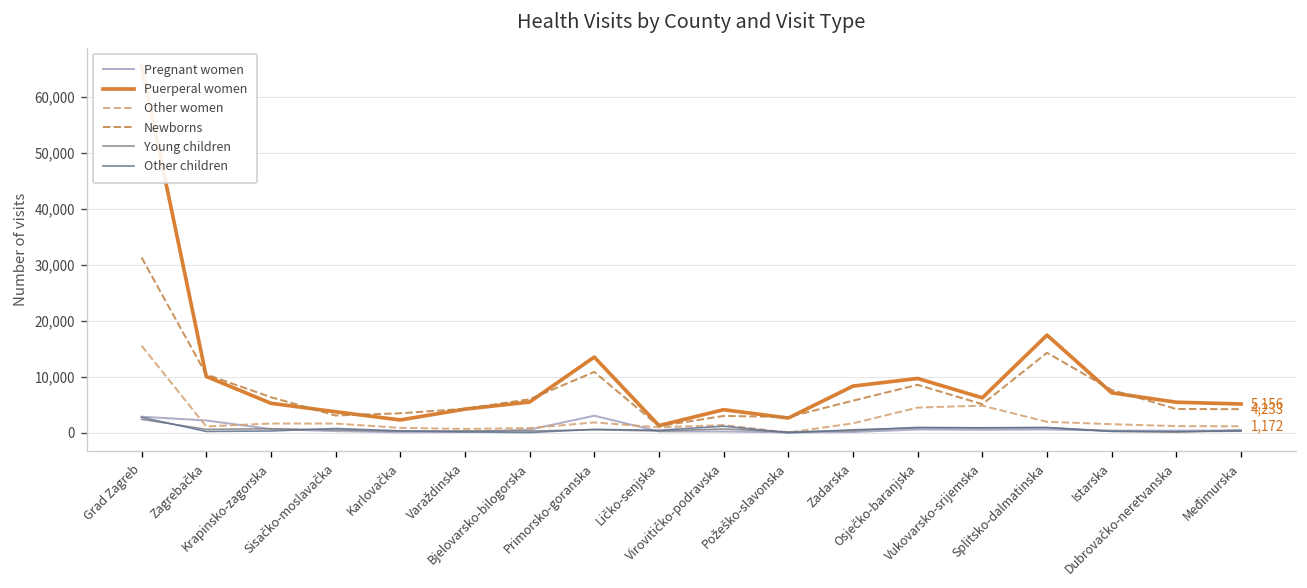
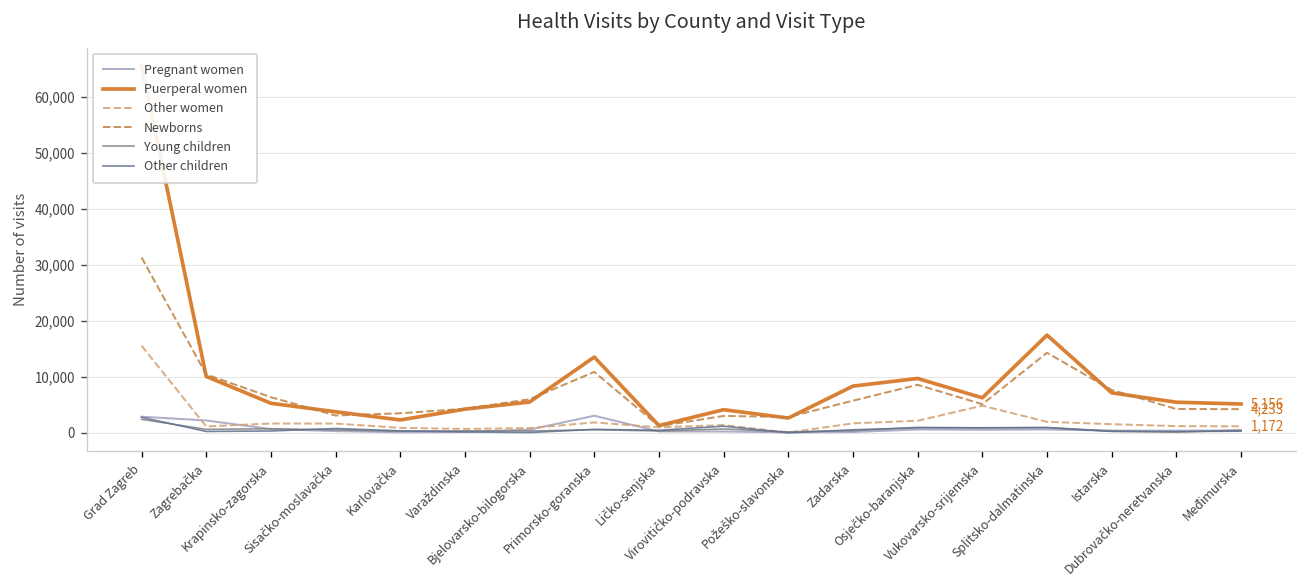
  {
    "Pregnant women": {
      "Zagrebačka": "2,000",
      "Primorsko-goranska": "3,000"
    },
    "Other women": {
      "Grad Zagreb": "16,000",
      "Krapinsko-zagorska": "2,000",
      "Sisačko-moslavačka": "2,000",
      "Primorsko-goranska": "2,000",
      "Zadarska": "2,000",
-     "Osječko-baranjska": "5,000",
+     "Osječko-baranjska": "2,000",
      "Splitsko-dalmatinska": "2,000",
      "Istarska": "2,000",
      "Dubrovačko-neretvanska": "1,000"
    }
  }
